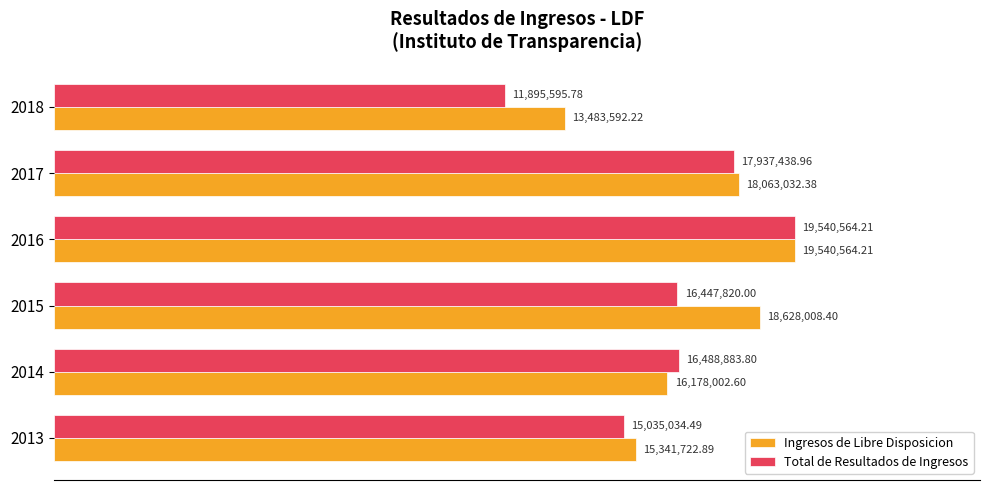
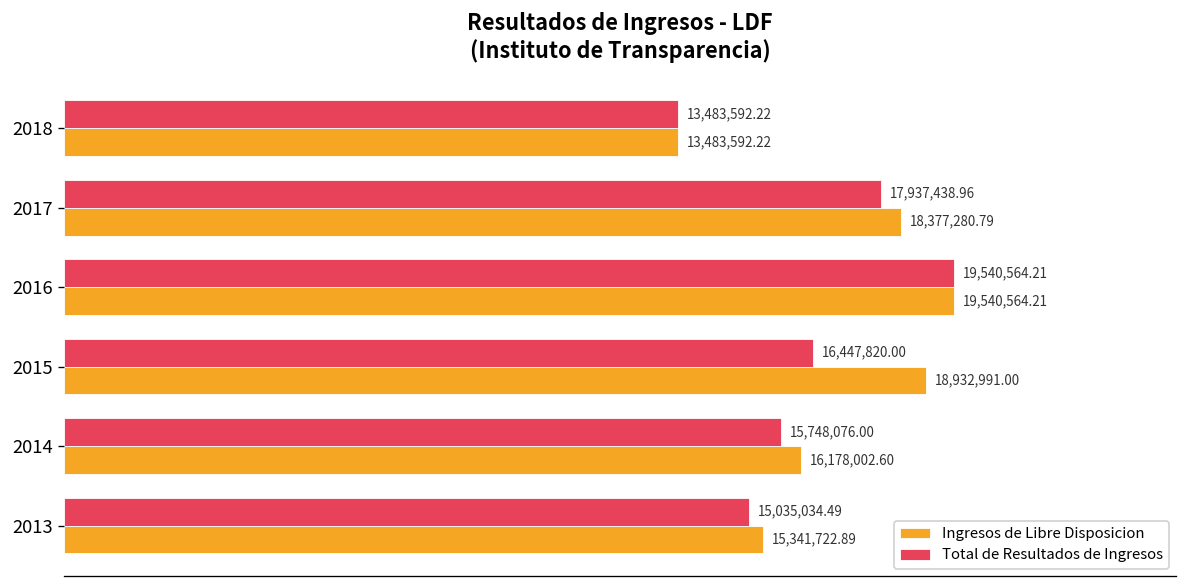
  {
    "Ingresos de Libre Disposicion": {
      "2018": "13,483,592.22",
-     "2017": "18,063,032.38",
+     "2017": "18,377,280.79",
      "2016": "19,540,564.21",
-     "2015": "18,628,008.40",
+     "2015": "18,932,991.00",
      "2014": "16,178,002.60",
      "2013": "15,341,722.89"
    },
    "Total de Resultados de Ingresos": {
-     "2018": "11,895,595.78",
+     "2018": "13,483,592.22",
      "2017": "17,937,438.96",
      "2016": "19,540,564.21",
      "2015": "16,447,820.00",
-     "2014": "16,488,883.80",
+     "2014": "15,748,076.00",
      "2013": "15,035,034.49"
    }
  }
